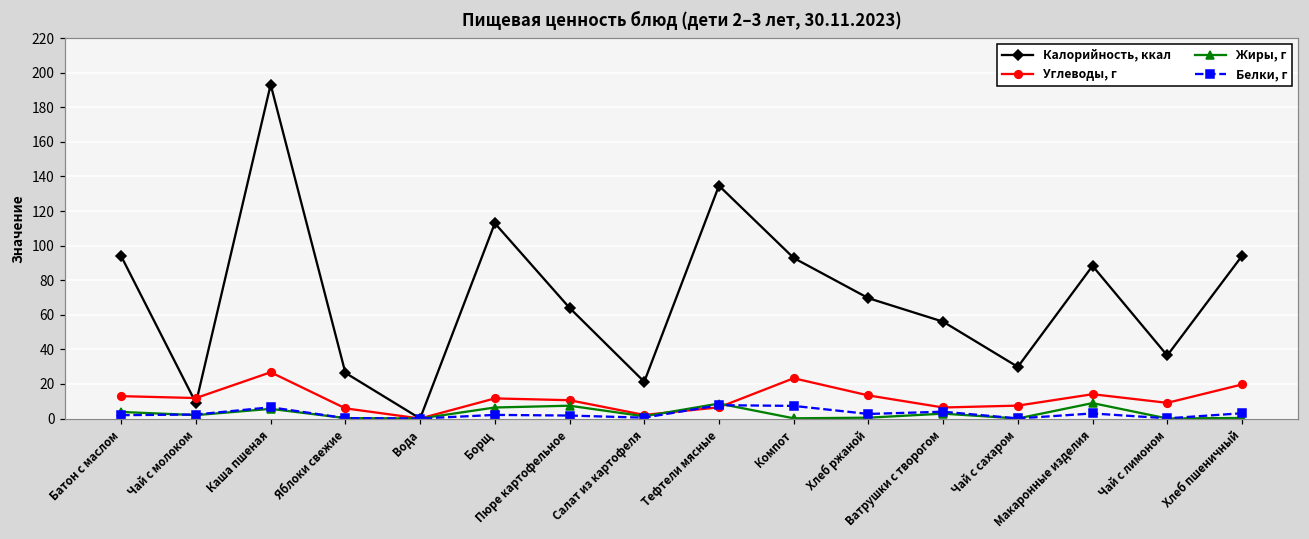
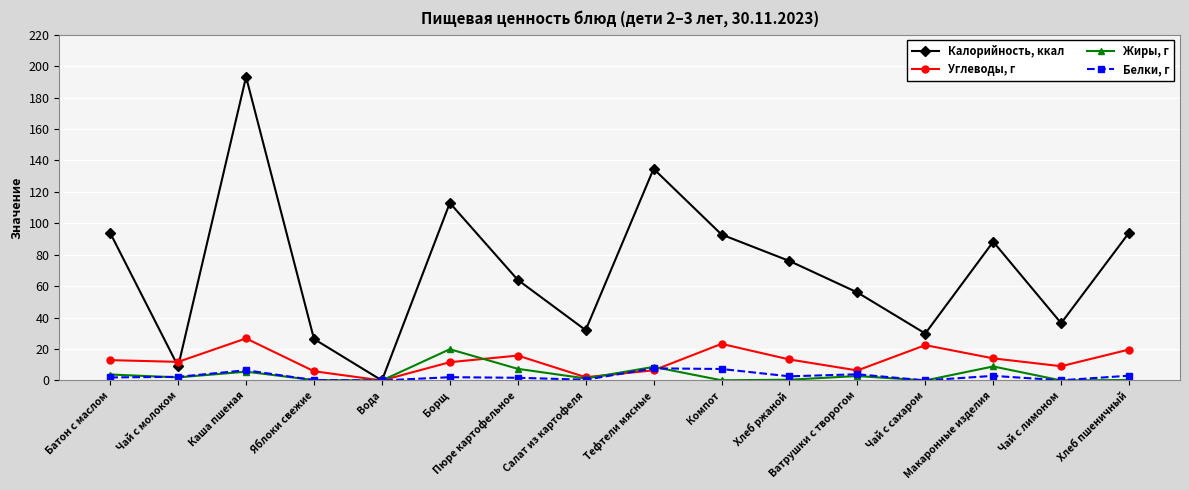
  {
    "Калорийность, ккал": {
      "Батон с маслом": 94,
      "Чай с молоком": 9,
      "Каша пшеная": 193,
      "Яблоки свежие": 26,
      "Борщ": 113,
      "Пюре картофельное": 64,
-     "Салат из картофеля": 21,
+     "Салат из картофеля": 32,
      "Тефтели мясные": 135,
      "Компот": 93,
-     "Хлеб ржаной": 70,
+     "Хлеб ржаной": 76,
      "Ватрушки с творогом": 56,
      "Чай с сахаром": 30,
      "Макаронные изделия": 88,
      "Чай с лимоном": 36,
      "Хлеб пшеничный": 94
    },
    "Углеводы, г": {
      "Батон с маслом": 13,
      "Чай с молоком": 12,
      "Каша пшеная": 27,
      "Яблоки свежие": 6,
      "Борщ": 12,
-     "Пюре картофельное": 11,
+     "Пюре картофельное": 16,
      "Компот": 23,
      "Хлеб ржаной": 13,
      "Ватрушки с творогом": 6,
-     "Чай с сахаром": 7,
+     "Чай с сахаром": 22,
      "Макаронные изделия": 14,
      "Чай с лимоном": 9,
      "Хлеб пшеничный": 20
    },
    "Жиры, г": {
      "Батон с маслом": 4,
-     "Борщ": 6,
+     "Борщ": 20,
      "Пюре картофельное": 7,
      "Компот": 0,
      "Хлеб ржаной": 0,
      "Макаронные изделия": 9,
      "Хлеб пшеничный": 0
    },
    "Белки, г": {
      "Батон с маслом": 2,
      "Борщ": 2,
      "Пюре картофельное": 2,
      "Компот": 7,
      "Хлеб ржаной": 3,
      "Макаронные изделия": 3,
      "Хлеб пшеничный": 3
    }
  }
